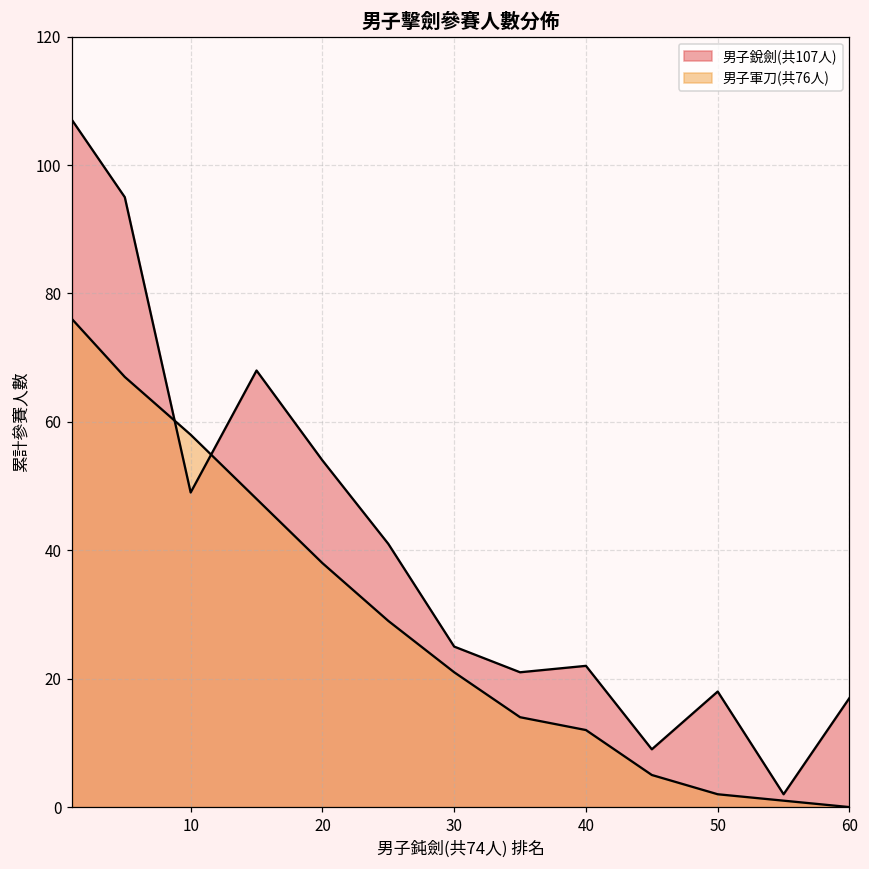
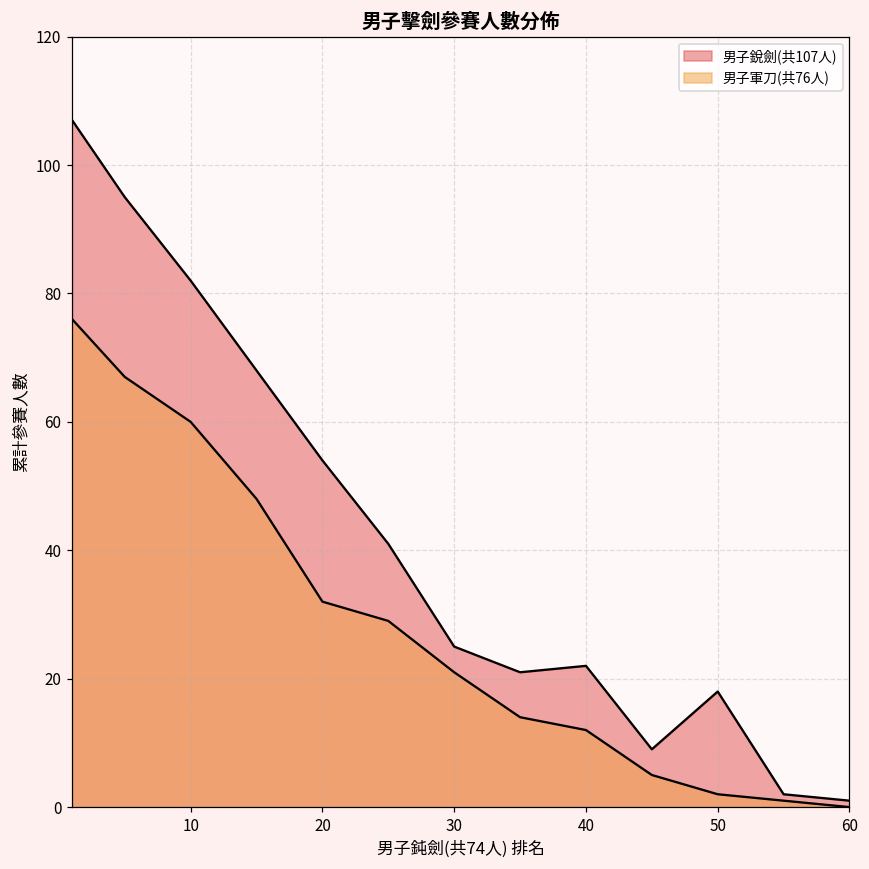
  {
    "男子銳劍(共107人)": {
-     "10": 49,
+     "10": 82,
      "20": 54,
      "30": 25,
      "40": 22,
      "50": 18,
-     "60": 17
+     "60": 1
    },
    "男子軍刀(共76人)": {
-     "10": 58,
-     "20": 38,
+     "10": 60,
+     "20": 32,
      "30": 21,
      "40": 12,
      "50": 2,
      "60": 0
    }
  }
